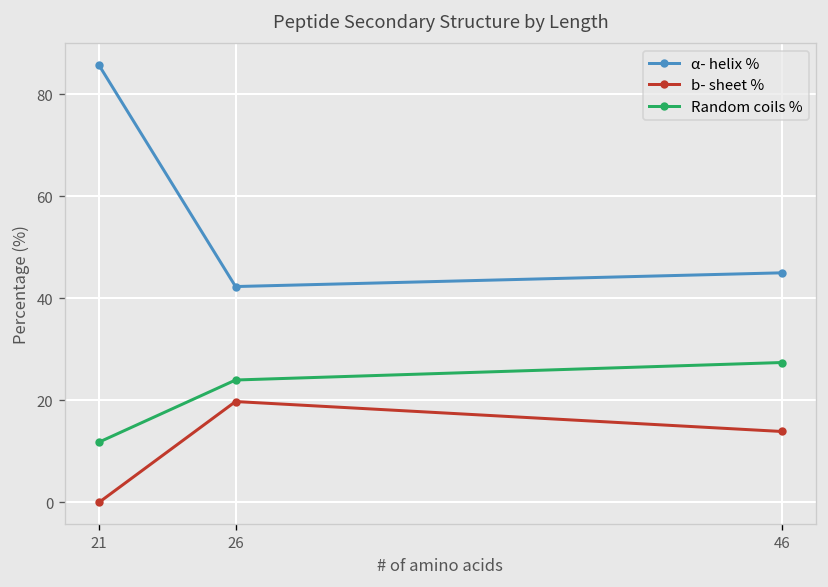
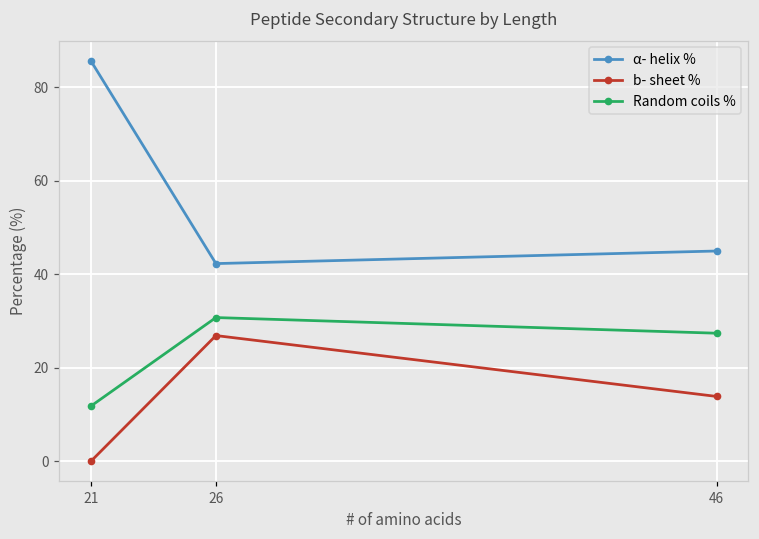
  {
    "α- helix %": {
      "21": 86,
      "26": 42,
      "46": 45
    },
    "b- sheet %": {
      "21": 0,
-     "26": 20,
+     "26": 27,
      "46": 14
    },
    "Random coils %": {
      "21": 12,
-     "26": 24,
+     "26": 31,
      "46": 27
    }
  }
